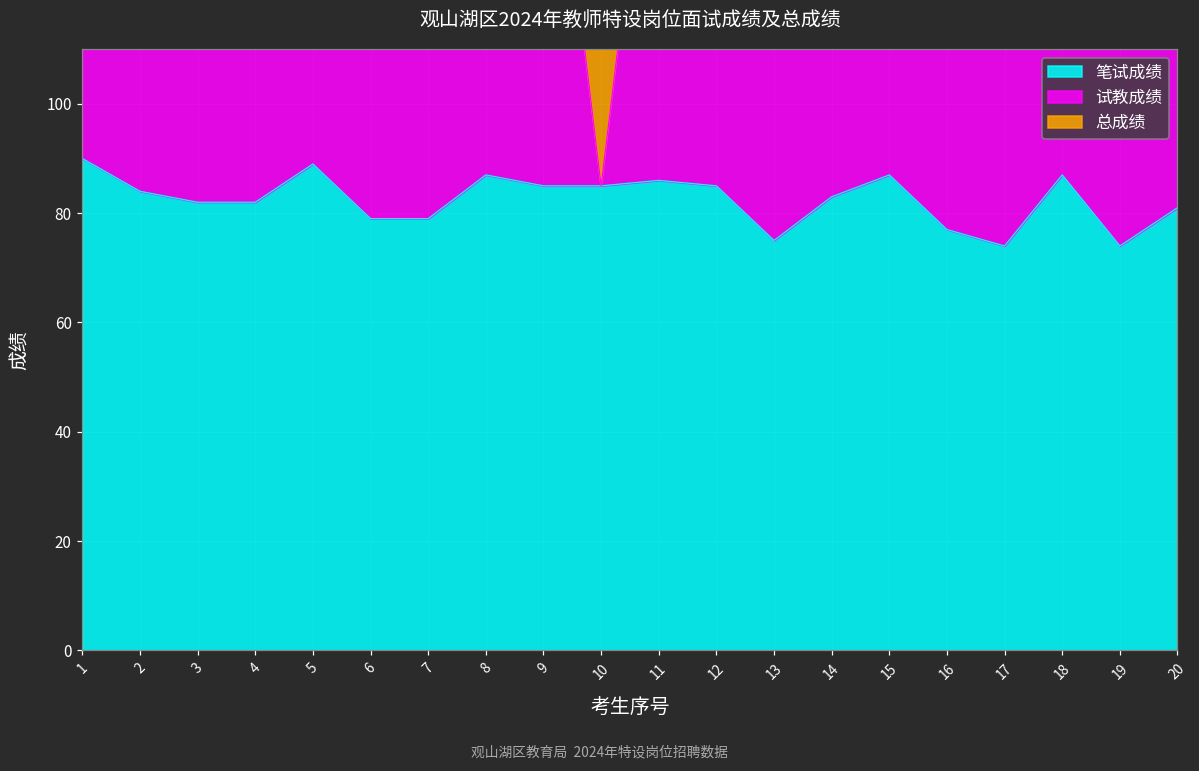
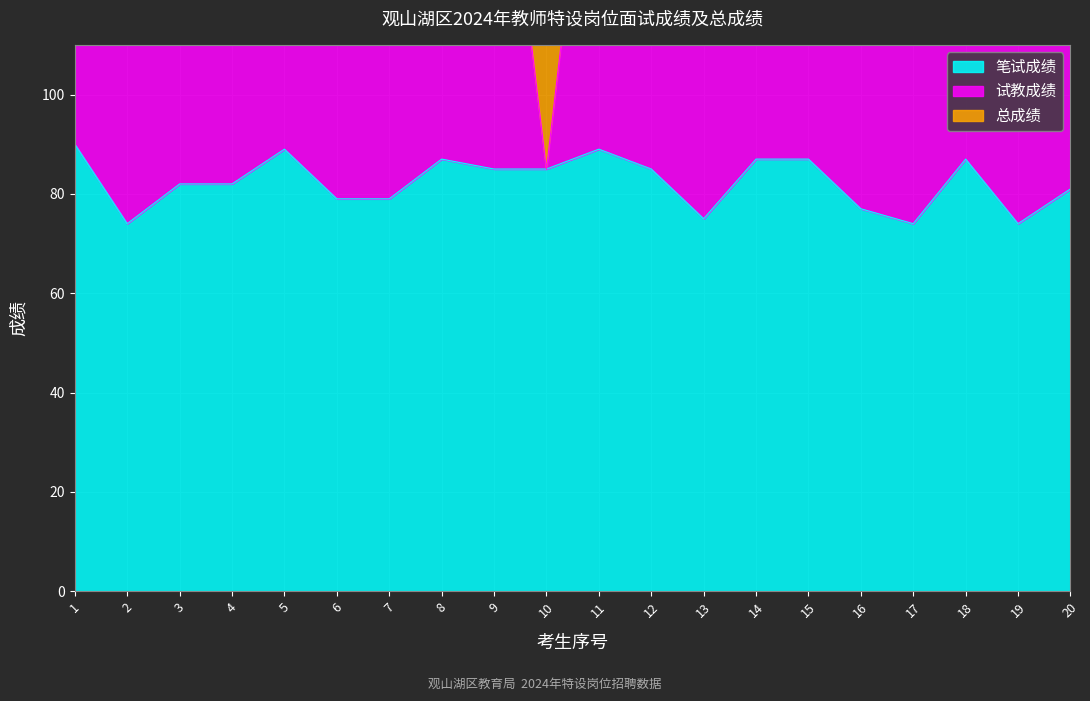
  {
    "笔试成绩": {
      "1": 90,
-     "2": 84,
+     "2": 74,
      "3": 82,
      "4": 82,
      "5": 89,
      "6": 79,
      "7": 79,
      "8": 87,
      "9": 85,
-     "11": 86,
+     "11": 89,
      "12": 85,
      "13": 75,
-     "14": 83,
+     "14": 87,
      "15": 87,
      "16": 77,
      "17": 74,
      "18": 87,
      "19": 74,
      "20": 81
    }
  }
